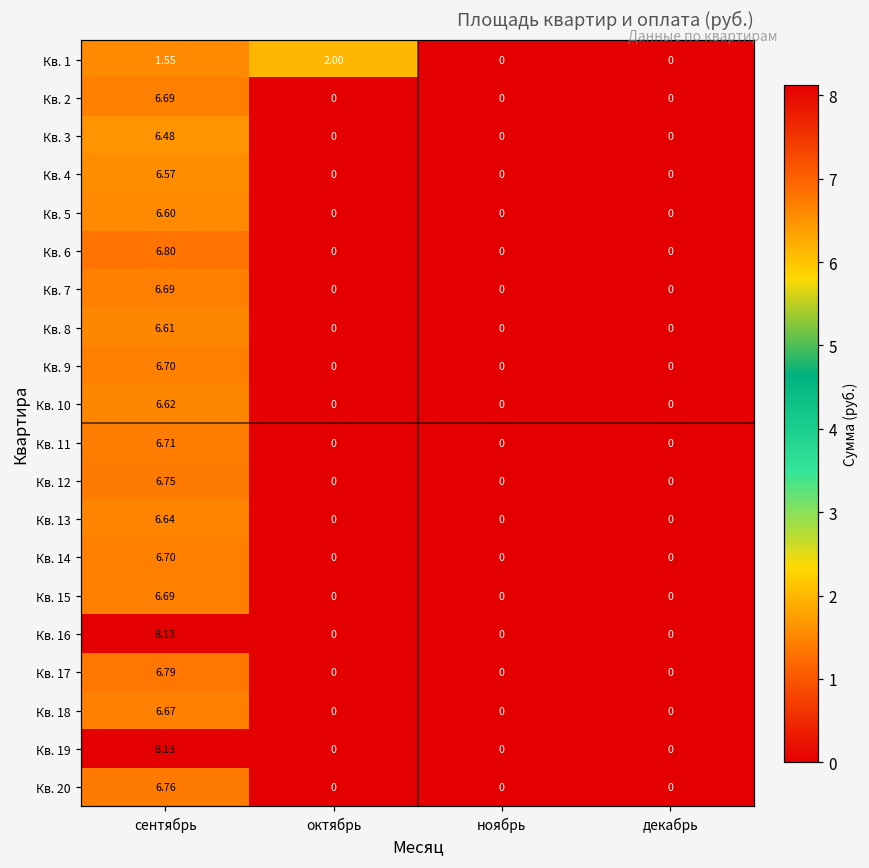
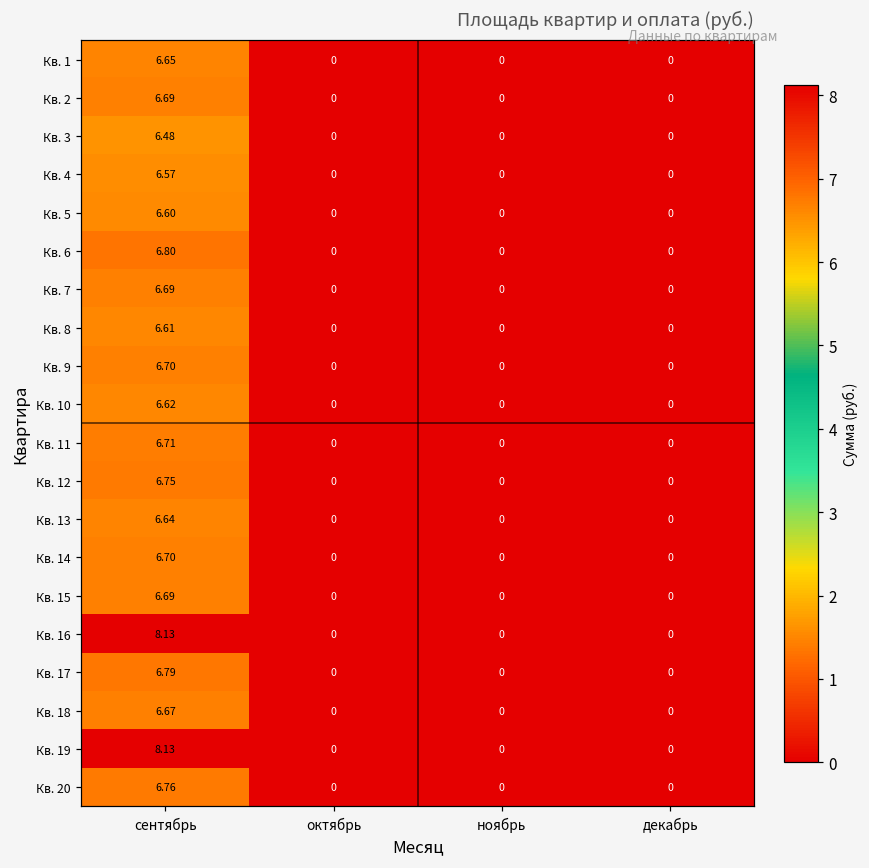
  {
    "Кв. 1": {
-     "сентябрь": 1.55,
-     "октябрь": 2.00,
+     "сентябрь": 6.65,
+     "октябрь": 0,
      "ноябрь": 0,
      "декабрь": 0
    },
    "Кв. 2": {
      "сентябрь": 6.69,
      "октябрь": 0,
      "ноябрь": 0,
      "декабрь": 0
    },
    "Кв. 3": {
      "сентябрь": 6.48,
      "октябрь": 0,
      "ноябрь": 0,
      "декабрь": 0
    },
    "Кв. 4": {
      "сентябрь": 6.57,
      "октябрь": 0,
      "ноябрь": 0,
      "декабрь": 0
    },
    "Кв. 5": {
      "сентябрь": 6.60,
      "октябрь": 0,
      "ноябрь": 0,
      "декабрь": 0
    },
    "Кв. 6": {
      "сентябрь": 6.80,
      "октябрь": 0,
      "ноябрь": 0,
      "декабрь": 0
    },
    "Кв. 7": {
      "сентябрь": 6.69,
      "октябрь": 0,
      "ноябрь": 0,
      "декабрь": 0
    },
    "Кв. 8": {
      "сентябрь": 6.61,
      "октябрь": 0,
      "ноябрь": 0,
      "декабрь": 0
    },
    "Кв. 9": {
      "сентябрь": 6.70,
      "октябрь": 0,
      "ноябрь": 0,
      "декабрь": 0
    },
    "Кв. 10": {
      "сентябрь": 6.62,
      "октябрь": 0,
      "ноябрь": 0,
      "декабрь": 0
    },
    "Кв. 11": {
      "сентябрь": 6.71,
      "октябрь": 0,
      "ноябрь": 0,
      "декабрь": 0
    },
    "Кв. 12": {
      "сентябрь": 6.75,
      "октябрь": 0,
      "ноябрь": 0,
      "декабрь": 0
    },
    "Кв. 13": {
      "сентябрь": 6.64,
      "октябрь": 0,
      "ноябрь": 0,
      "декабрь": 0
    },
    "Кв. 14": {
      "сентябрь": 6.70,
      "октябрь": 0,
      "ноябрь": 0,
      "декабрь": 0
    },
    "Кв. 15": {
      "сентябрь": 6.69,
      "октябрь": 0,
      "ноябрь": 0,
      "декабрь": 0
    },
    "Кв. 16": {
      "сентябрь": 8.13,
      "октябрь": 0,
      "ноябрь": 0,
      "декабрь": 0
    },
    "Кв. 17": {
      "сентябрь": 6.79,
      "октябрь": 0,
      "ноябрь": 0,
      "декабрь": 0
    },
    "Кв. 18": {
      "сентябрь": 6.67,
      "октябрь": 0,
      "ноябрь": 0,
      "декабрь": 0
    },
    "Кв. 19": {
      "сентябрь": 8.13,
      "октябрь": 0,
      "ноябрь": 0,
      "декабрь": 0
    },
    "Кв. 20": {
      "сентябрь": 6.76,
      "октябрь": 0,
      "ноябрь": 0,
      "декабрь": 0
    }
  }
